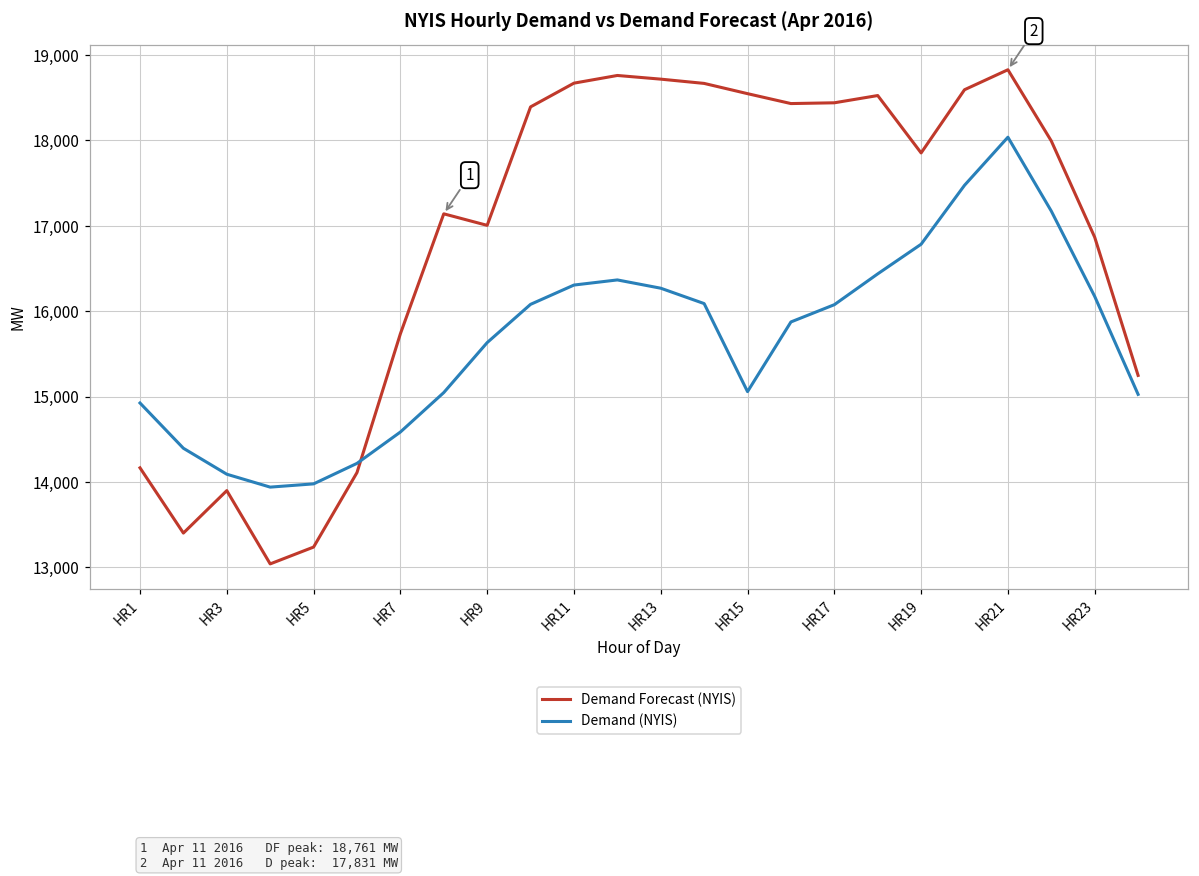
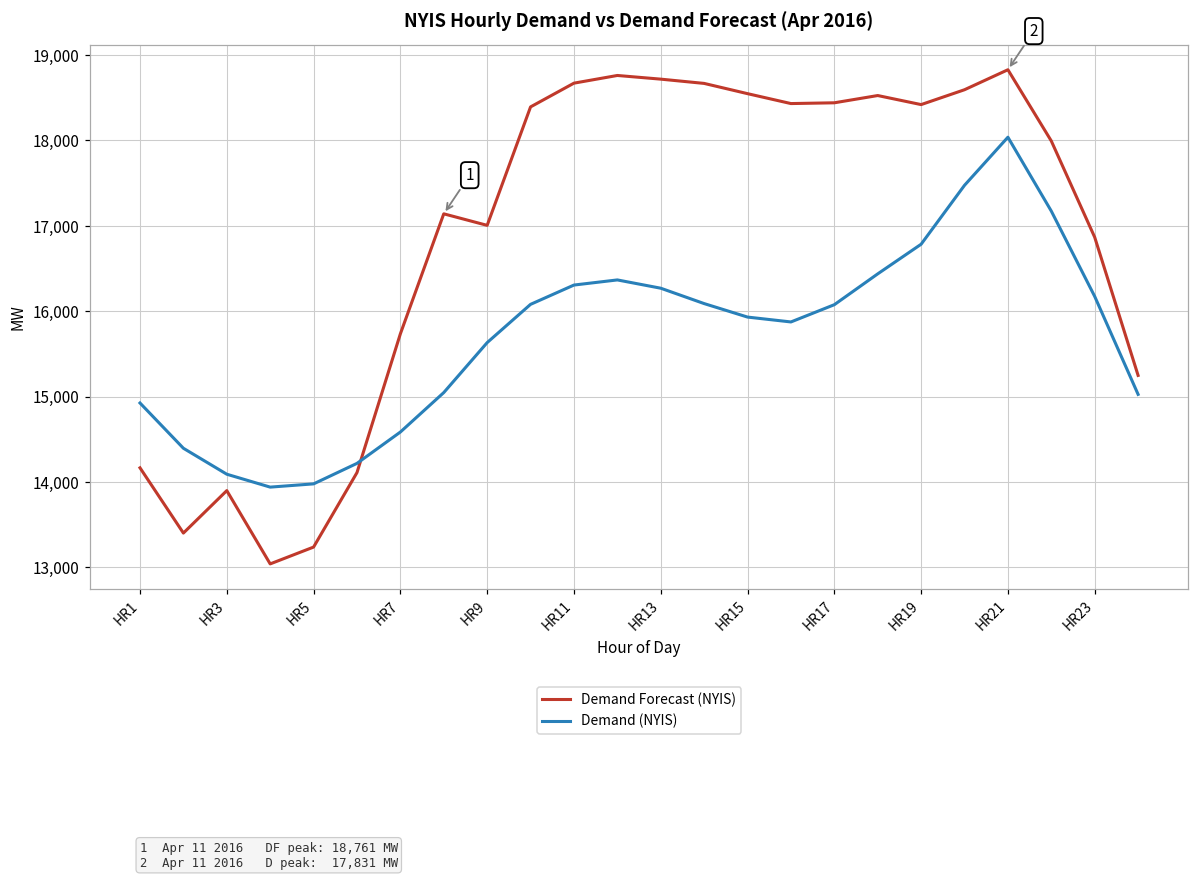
  {
    "Demand Forecast (NYIS)": {
      "HR1": "14,200",
      "HR3": "13,900",
      "HR5": "13,200",
      "HR7": "15,700",
      "HR9": "17,000",
      "HR11": "18,700",
      "HR13": "18,700",
      "HR15": "18,500",
      "HR17": "18,400",
-     "HR19": "17,900",
+     "HR19": "18,400",
      "HR23": "16,900"
    },
    "Demand (NYIS)": {
      "HR1": "14,900",
      "HR3": "14,100",
      "HR5": "14,000",
      "HR7": "14,600",
      "HR9": "15,600",
      "HR11": "16,300",
      "HR13": "16,300",
-     "HR15": "15,100",
+     "HR15": "15,900",
      "HR17": "16,100",
      "HR19": "16,800",
      "HR21": "18,000",
      "HR23": "16,200"
    }
  }
